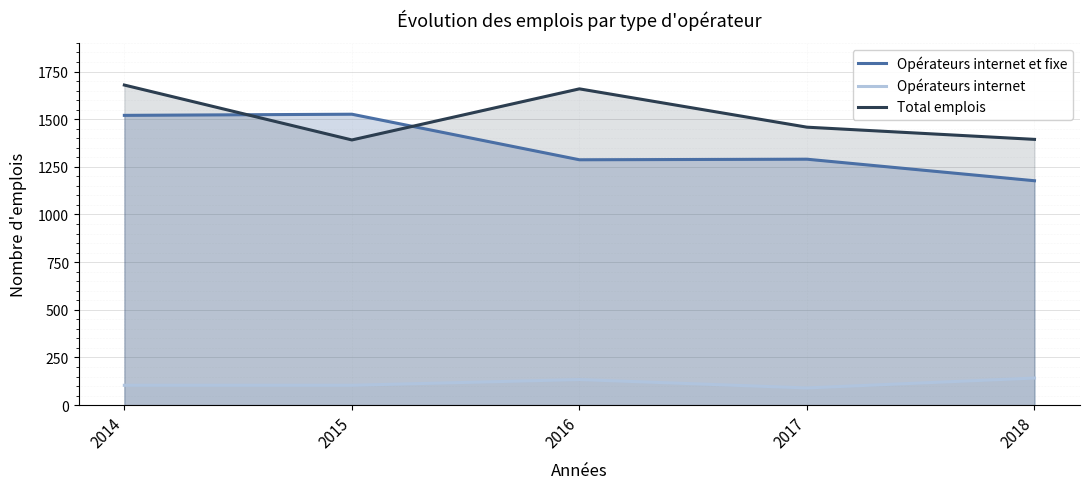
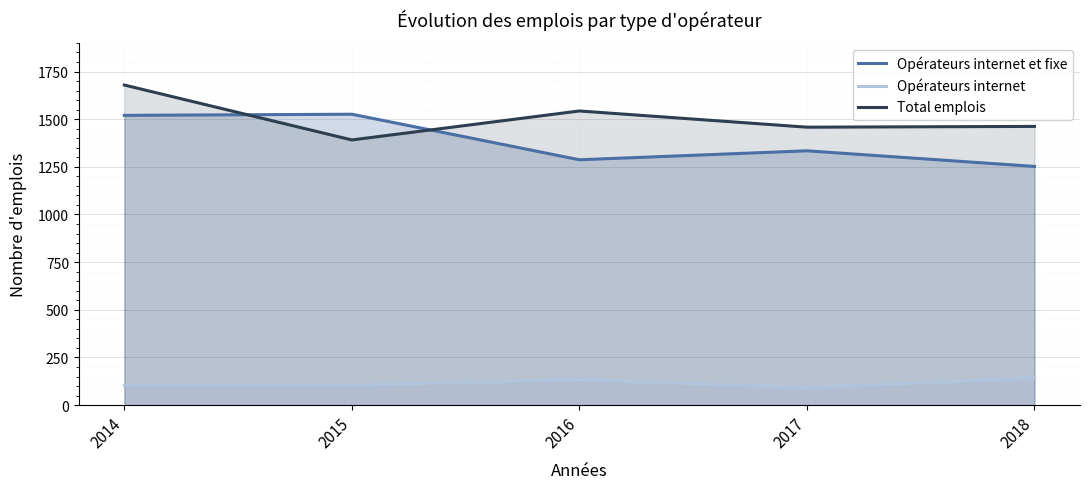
  {
    "Opérateurs internet et fixe": {
      "2014": 1520,
      "2015": 1530,
      "2016": 1290,
-     "2017": 1290,
-     "2018": 1180
+     "2017": 1330,
+     "2018": 1250
    },
    "Opérateurs internet": {
      "2014": 100,
      "2015": 100,
      "2016": 130,
      "2017": 90,
      "2018": 140
    },
    "Total emplois": {
      "2014": 1680,
      "2015": 1390,
-     "2016": 1660,
+     "2016": 1540,
      "2017": 1460,
-     "2018": 1390
+     "2018": 1460
    }
  }
